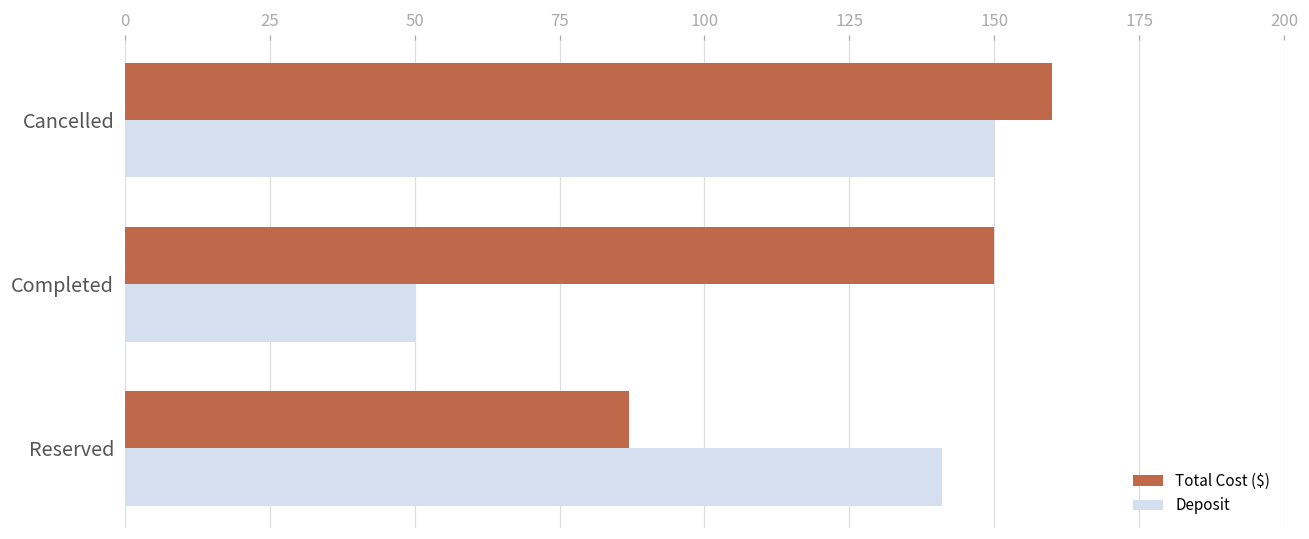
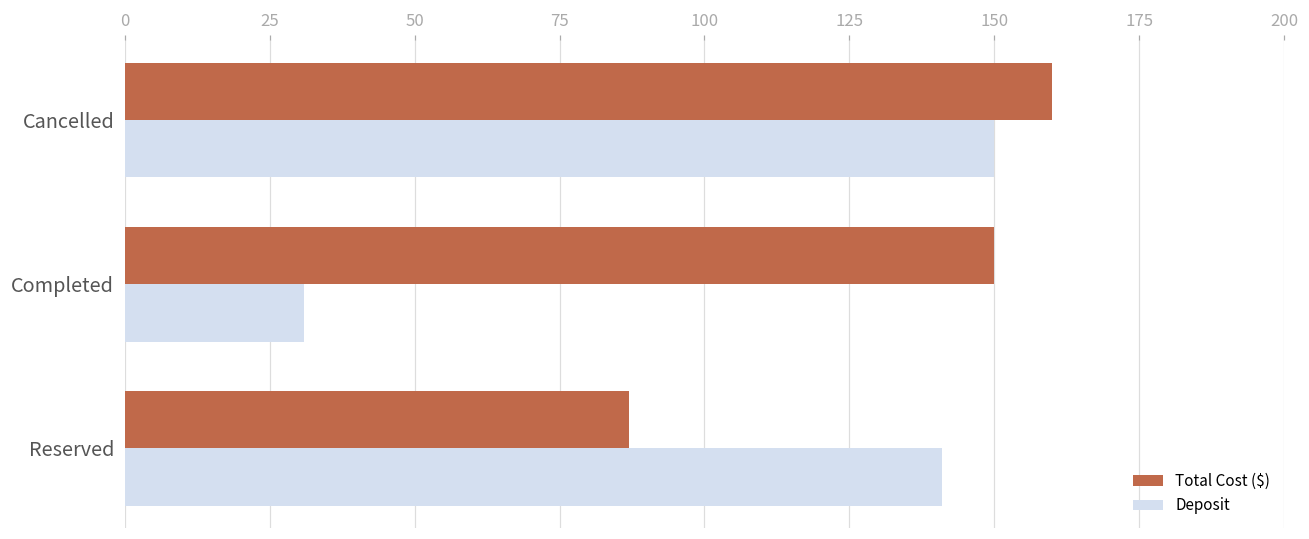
  {
    "Total Cost ($)": {
      "Cancelled": 160,
      "Completed": 150,
      "Reserved": 87
    },
    "Deposit": {
      "Cancelled": 150,
-     "Completed": 50,
+     "Completed": 31,
      "Reserved": 141
    }
  }
